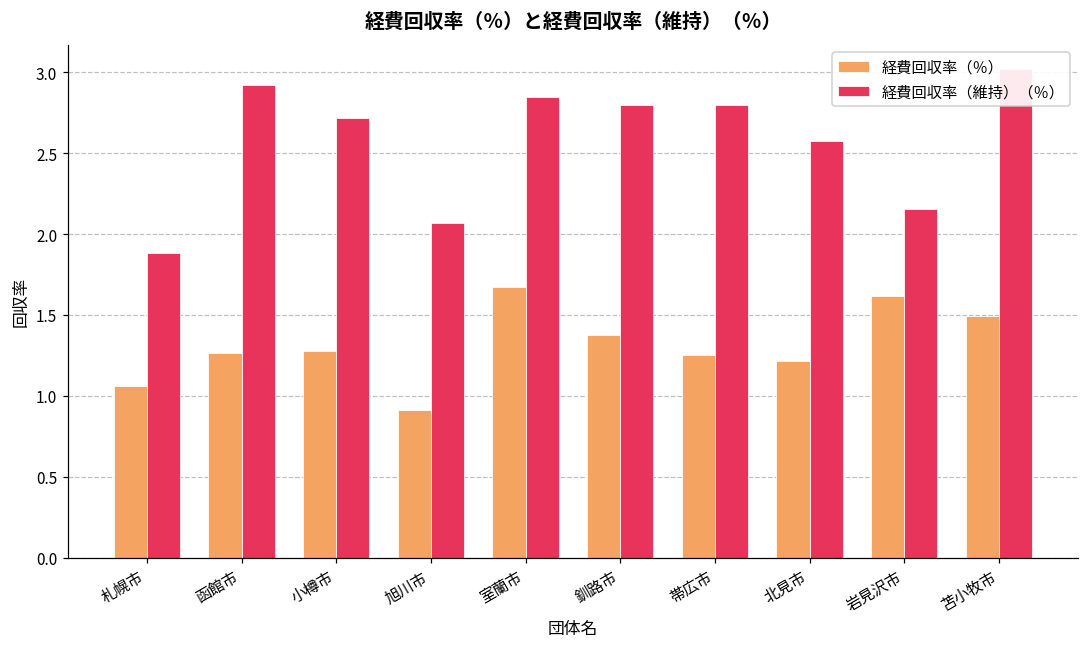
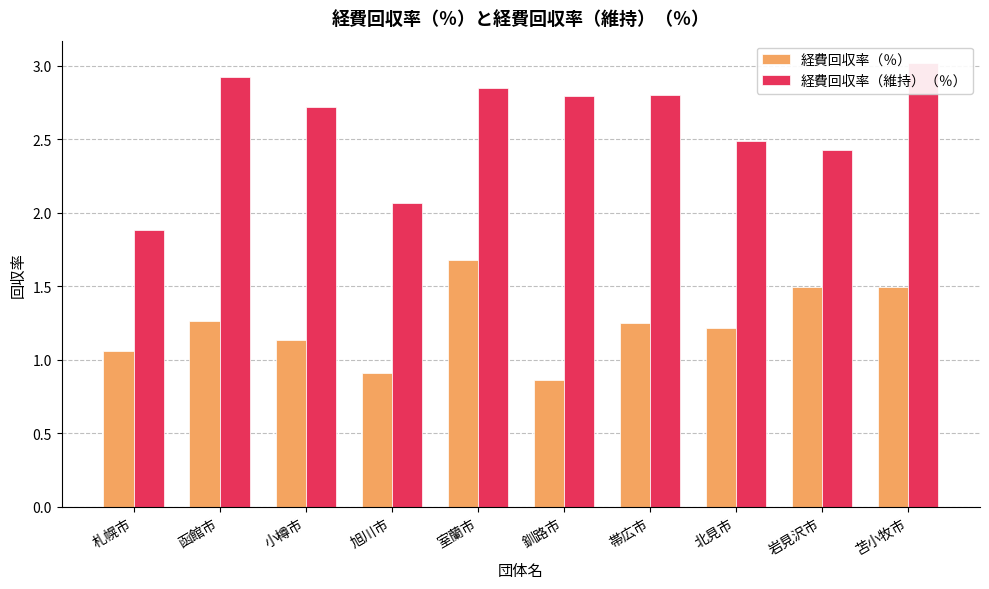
  {
    "経費回収率（％）": {
      "札幌市": 1.06,
      "函館市": 1.26,
-     "小樽市": 1.28,
+     "小樽市": 1.13,
      "旭川市": 0.91,
      "室蘭市": 1.68,
-     "釧路市": 1.38,
+     "釧路市": 0.86,
      "帯広市": 1.25,
      "北見市": 1.22,
-     "岩見沢市": 1.62,
+     "岩見沢市": 1.49,
      "苫小牧市": 1.49
    },
    "経費回収率（維持）（％）": {
      "札幌市": 1.88,
      "函館市": 2.92,
      "小樽市": 2.72,
      "旭川市": 2.07,
      "室蘭市": 2.85,
      "釧路市": 2.79,
      "帯広市": 2.80,
-     "北見市": 2.57,
-     "岩見沢市": 2.16
+     "北見市": 2.49,
+     "岩見沢市": 2.42
    }
  }
